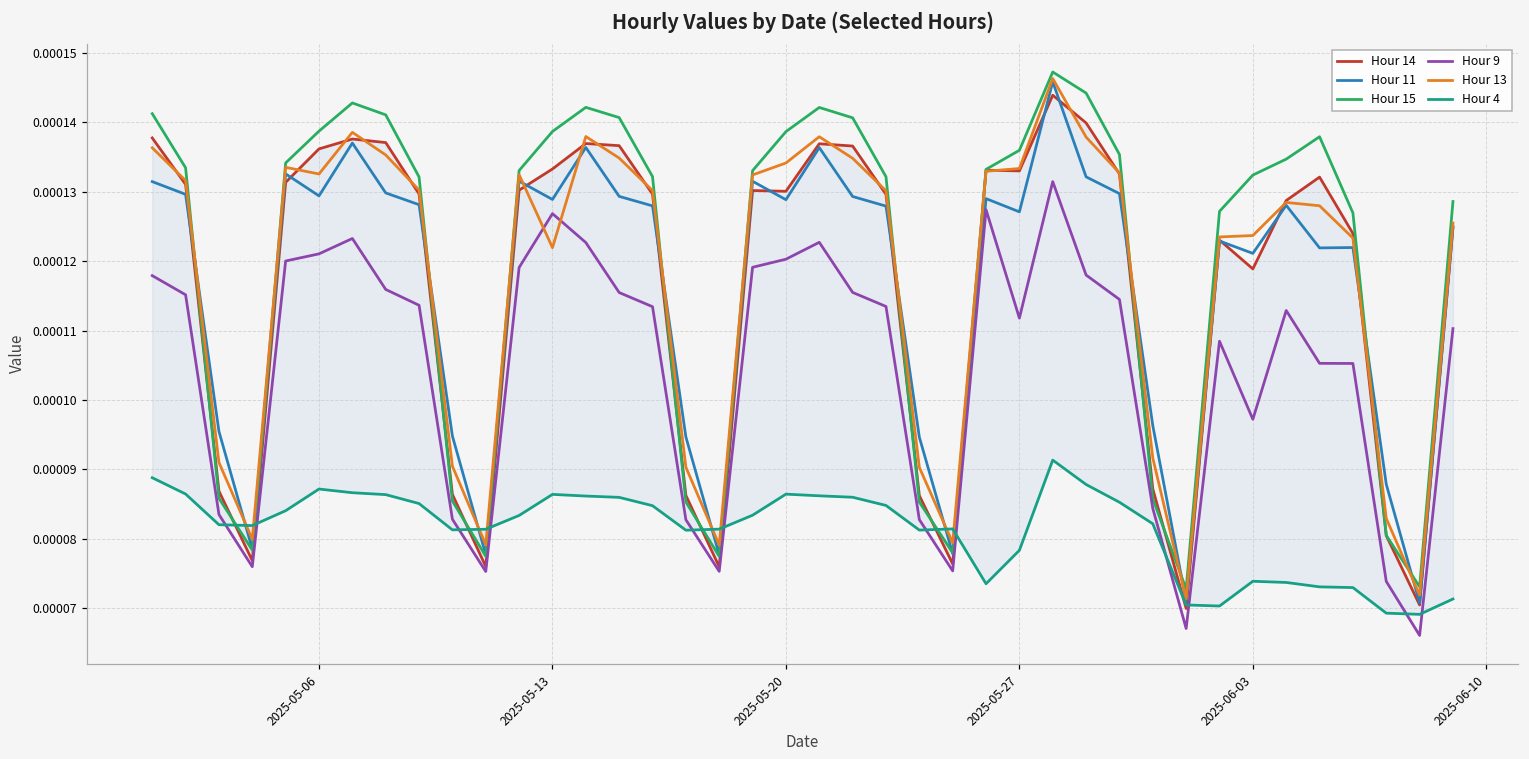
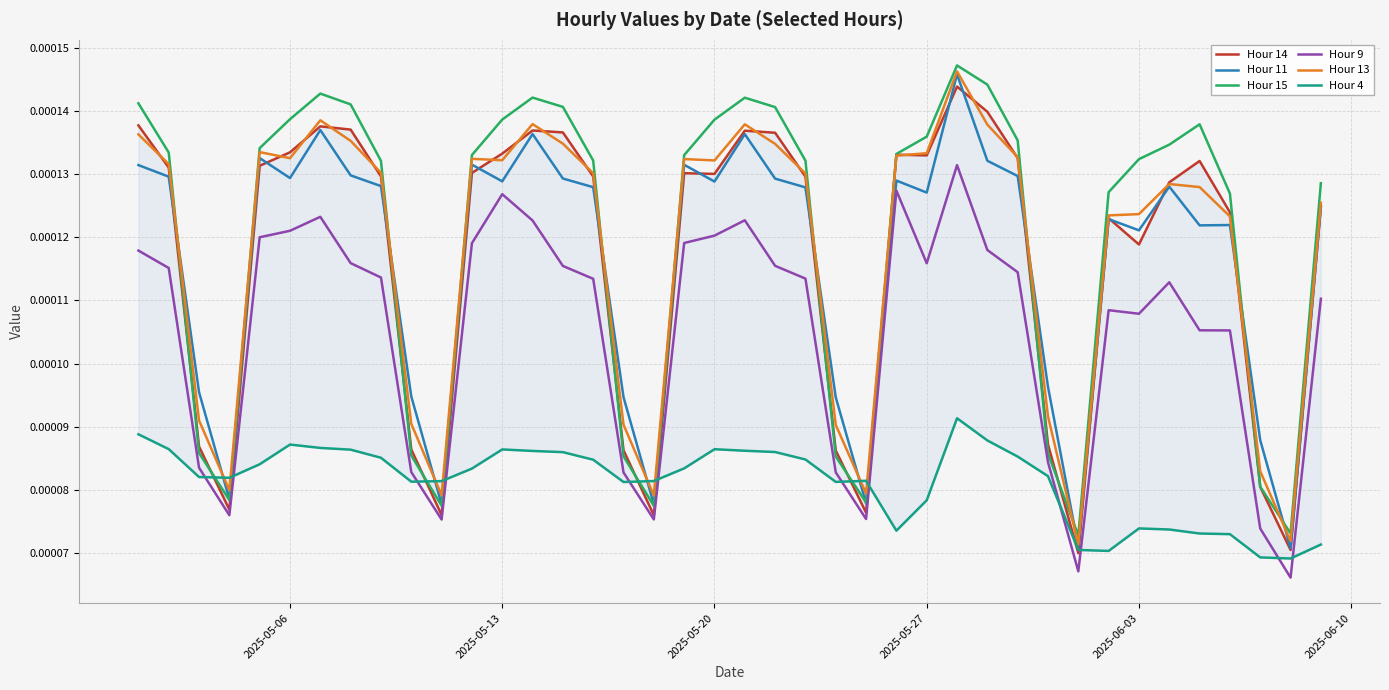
  {
    "Hour 14": {
-     "2025-05-06": 0.000136
+     "2025-05-06": 0.000133
    },
    "Hour 9": {
      "2025-05-06": 0.000121,
      "2025-05-13": 0.000127,
      "2025-05-20": 0.000120,
-     "2025-05-27": 0.000112,
-     "2025-06-03": 0.000097
+     "2025-05-27": 0.000116,
+     "2025-06-03": 0.000108
    },
    "Hour 13": {
      "2025-05-06": 0.000133,
-     "2025-05-13": 0.000122,
-     "2025-05-20": 0.000134,
+     "2025-05-13": 0.000132,
+     "2025-05-20": 0.000132,
      "2025-06-03": 0.000124
    }
  }
